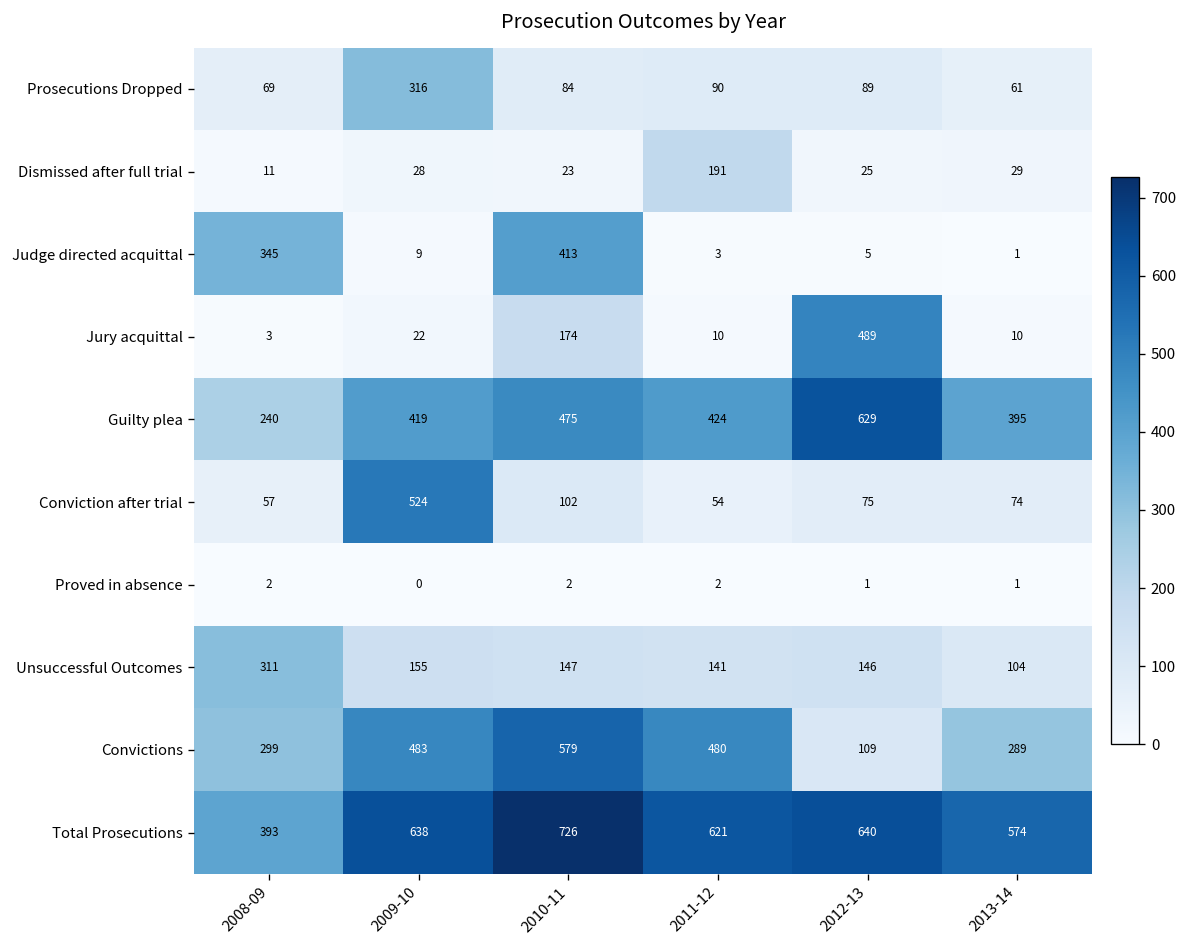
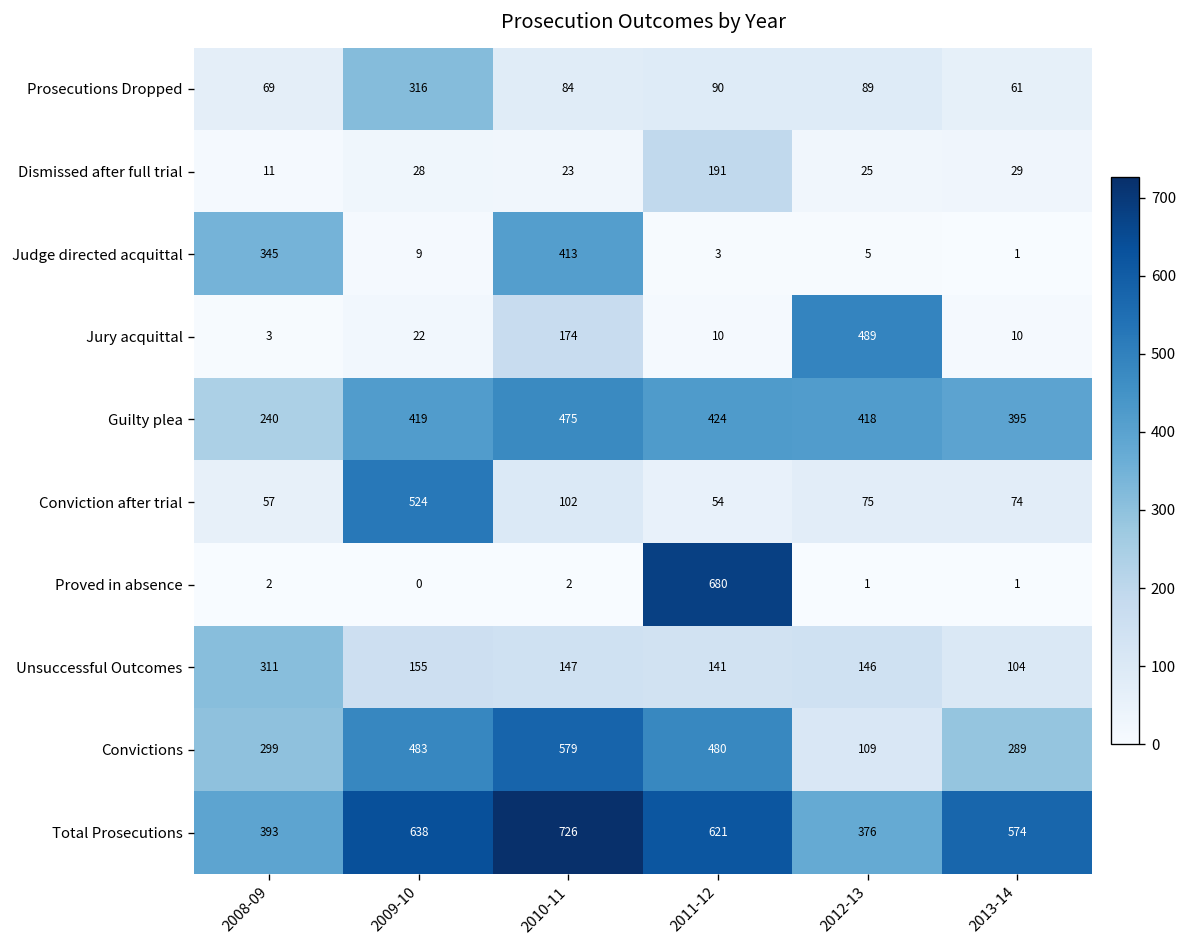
  {
    "Prosecutions Dropped": {
      "2008-09": 69,
      "2009-10": 316,
      "2010-11": 84,
      "2011-12": 90,
      "2012-13": 89,
      "2013-14": 61
    },
    "Dismissed after full trial": {
      "2008-09": 11,
      "2009-10": 28,
      "2010-11": 23,
      "2011-12": 191,
      "2012-13": 25,
      "2013-14": 29
    },
    "Judge directed acquittal": {
      "2008-09": 345,
      "2009-10": 9,
      "2010-11": 413,
      "2011-12": 3,
      "2012-13": 5,
      "2013-14": 1
    },
    "Jury acquittal": {
      "2008-09": 3,
      "2009-10": 22,
      "2010-11": 174,
      "2011-12": 10,
      "2012-13": 489,
      "2013-14": 10
    },
    "Guilty plea": {
      "2008-09": 240,
      "2009-10": 419,
      "2010-11": 475,
      "2011-12": 424,
-     "2012-13": 629,
+     "2012-13": 418,
      "2013-14": 395
    },
    "Conviction after trial": {
      "2008-09": 57,
      "2009-10": 524,
      "2010-11": 102,
      "2011-12": 54,
      "2012-13": 75,
      "2013-14": 74
    },
    "Proved in absence": {
      "2008-09": 2,
      "2009-10": 0,
      "2010-11": 2,
-     "2011-12": 2,
+     "2011-12": 680,
      "2012-13": 1,
      "2013-14": 1
    },
    "Unsuccessful Outcomes": {
      "2008-09": 311,
      "2009-10": 155,
      "2010-11": 147,
      "2011-12": 141,
      "2012-13": 146,
      "2013-14": 104
    },
    "Convictions": {
      "2008-09": 299,
      "2009-10": 483,
      "2010-11": 579,
      "2011-12": 480,
      "2012-13": 109,
      "2013-14": 289
    },
    "Total Prosecutions": {
      "2008-09": 393,
      "2009-10": 638,
      "2010-11": 726,
      "2011-12": 621,
-     "2012-13": 640,
+     "2012-13": 376,
      "2013-14": 574
    }
  }
